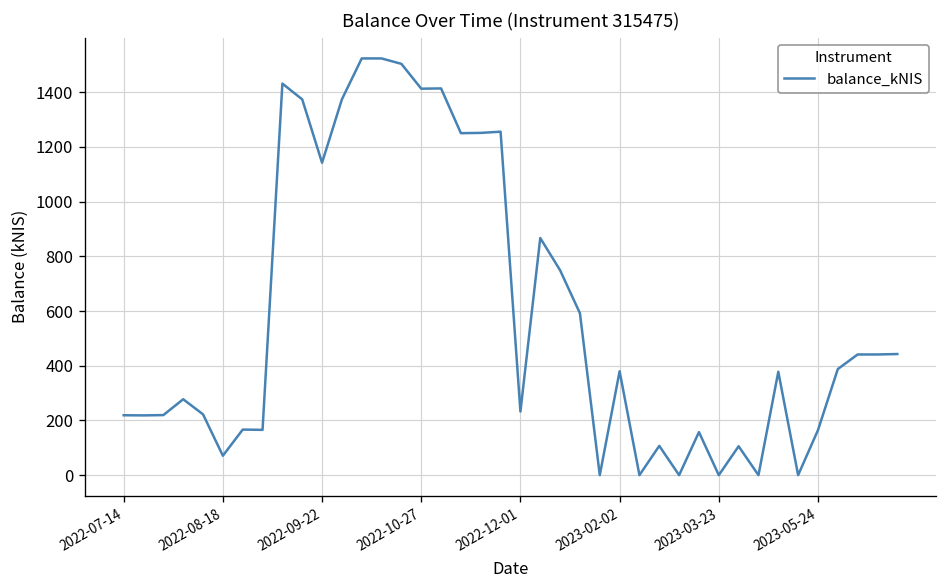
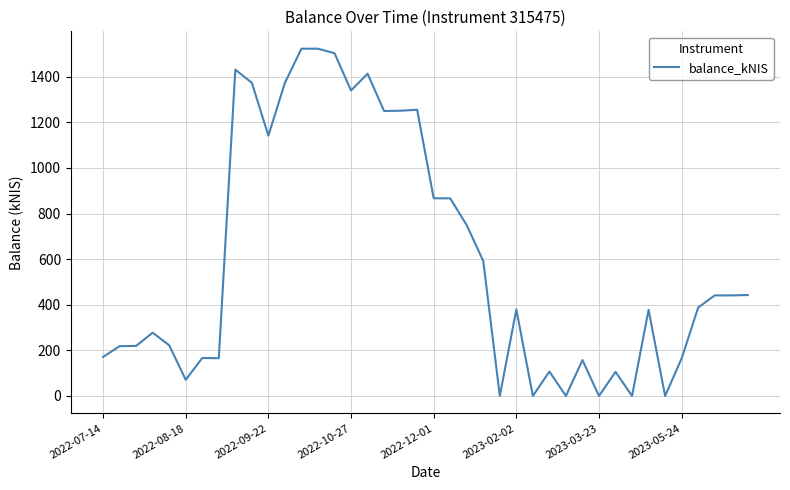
  {
-   "2022-07-14": 220,
+   "2022-07-14": 170,
    "2022-08-18": 70,
    "2022-09-22": 1140,
-   "2022-10-27": 1410,
-   "2022-12-01": 230,
+   "2022-10-27": 1340,
+   "2022-12-01": 870,
    "2023-02-02": 380,
    "2023-03-23": 0,
    "2023-05-24": 160
  }
